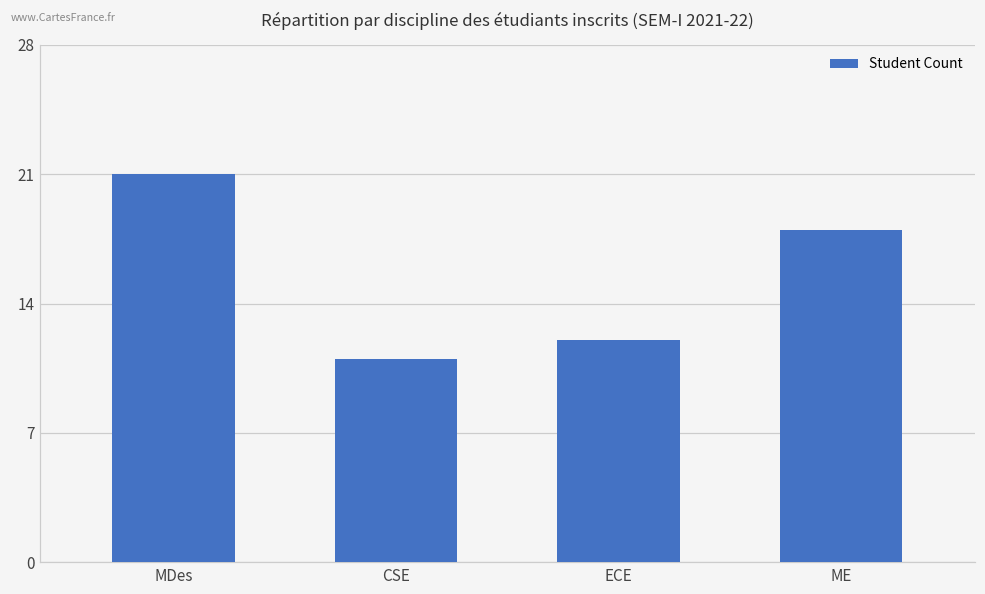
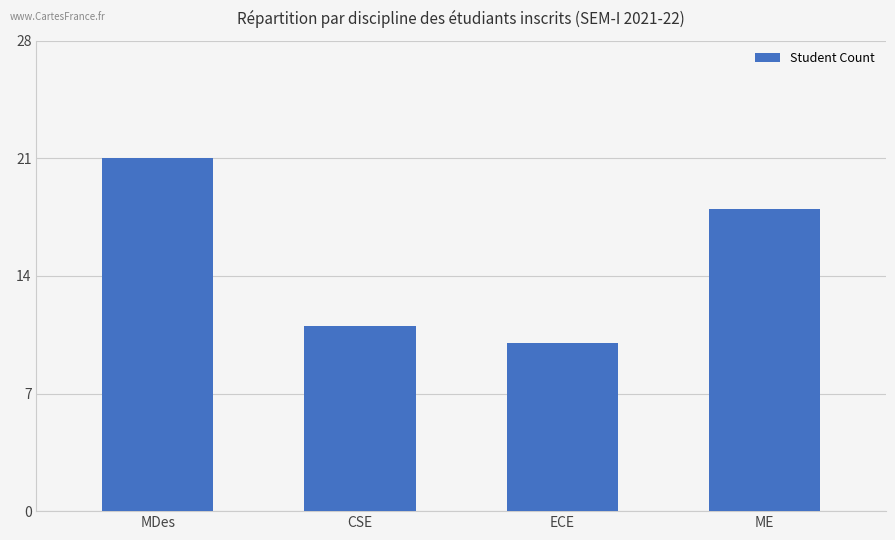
  {
    "MDes": 21,
    "CSE": 11,
-   "ECE": 12,
+   "ECE": 10,
    "ME": 18
  }
